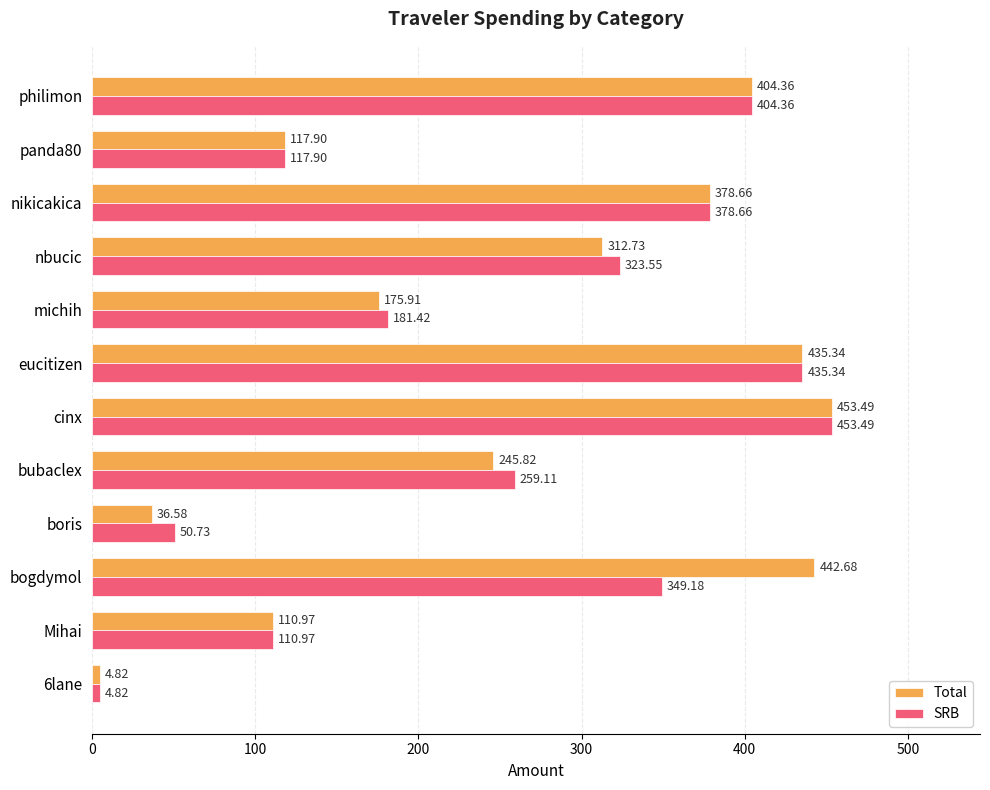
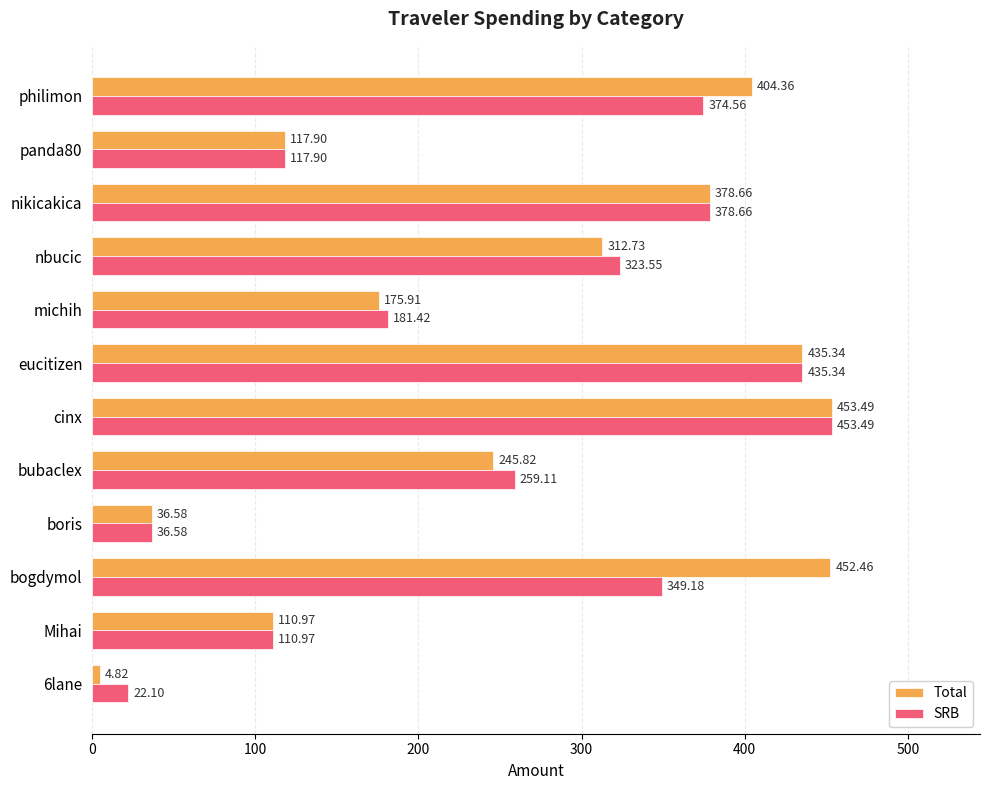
  {
    "Total": {
      "philimon": 404.36,
      "panda80": 117.90,
      "nikicakica": 378.66,
      "nbucic": 312.73,
      "michih": 175.91,
      "eucitizen": 435.34,
      "cinx": 453.49,
      "bubaclex": 245.82,
      "boris": 36.58,
-     "bogdymol": 442.68,
+     "bogdymol": 452.46,
      "Mihai": 110.97,
      "6lane": 4.82
    },
    "SRB": {
-     "philimon": 404.36,
+     "philimon": 374.56,
      "panda80": 117.90,
      "nikicakica": 378.66,
      "nbucic": 323.55,
      "michih": 181.42,
      "eucitizen": 435.34,
      "cinx": 453.49,
      "bubaclex": 259.11,
-     "boris": 50.73,
+     "boris": 36.58,
      "bogdymol": 349.18,
      "Mihai": 110.97,
-     "6lane": 4.82
+     "6lane": 22.10
    }
  }
